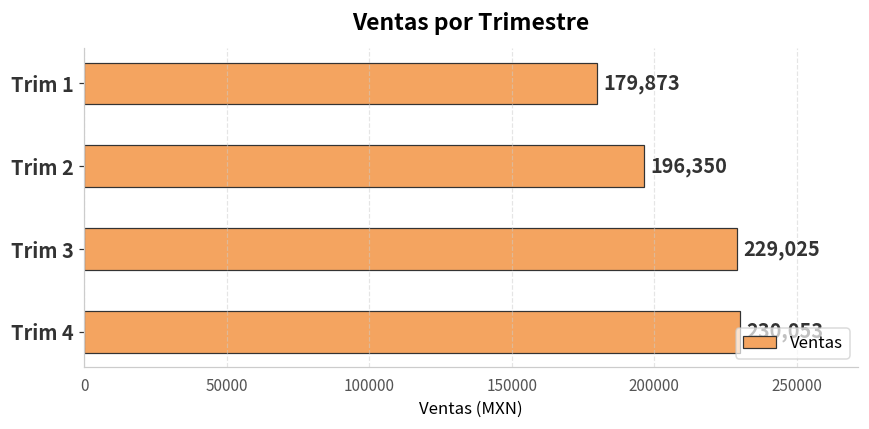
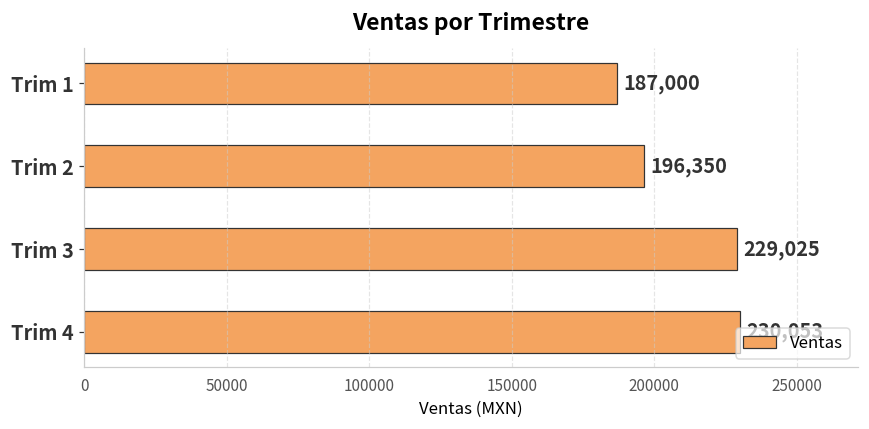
  {
-   "Trim 1": "179,873",
+   "Trim 1": "187,000",
    "Trim 2": "196,350",
    "Trim 3": "229,025"
  }
